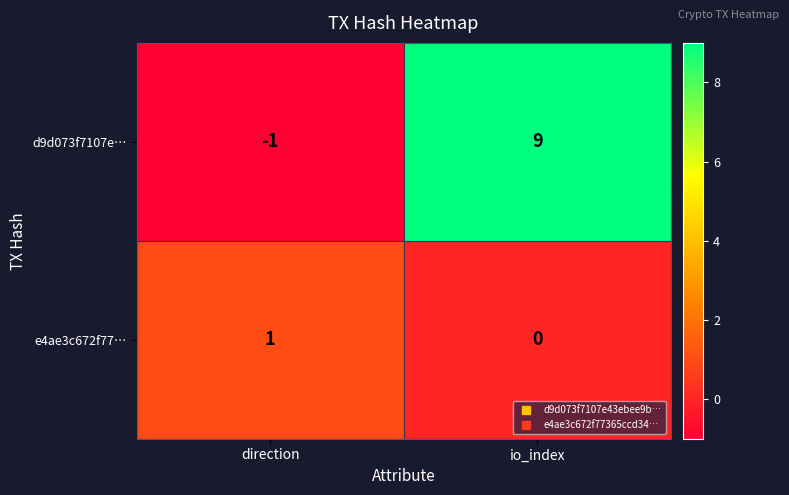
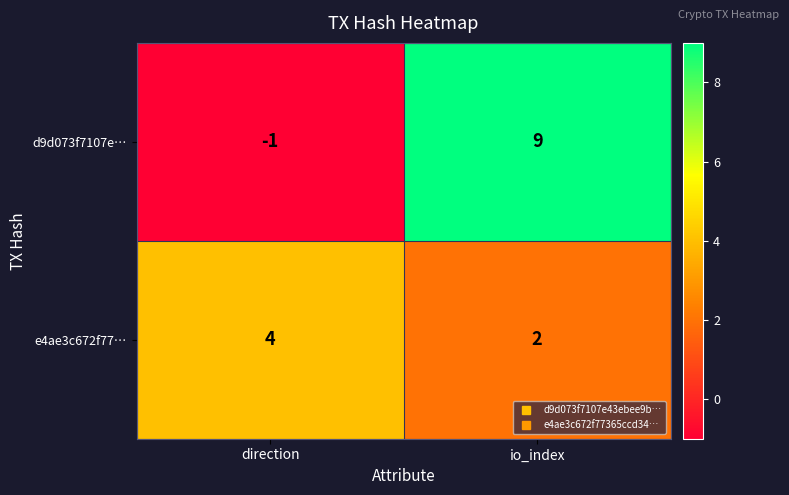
  {
    "d9d073f7107e…": {
      "direction": -1,
      "io_index": 9
    },
    "e4ae3c672f77…": {
-     "direction": 1,
-     "io_index": 0
+     "direction": 4,
+     "io_index": 2
    }
  }
